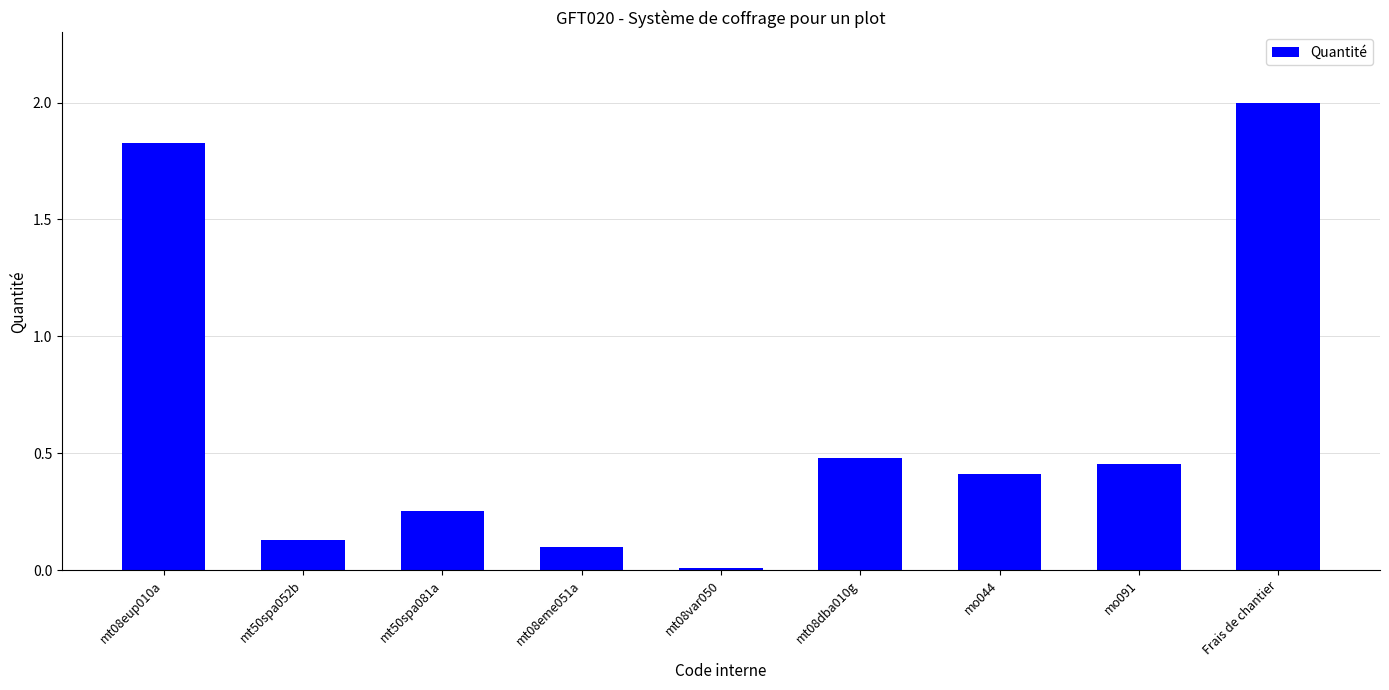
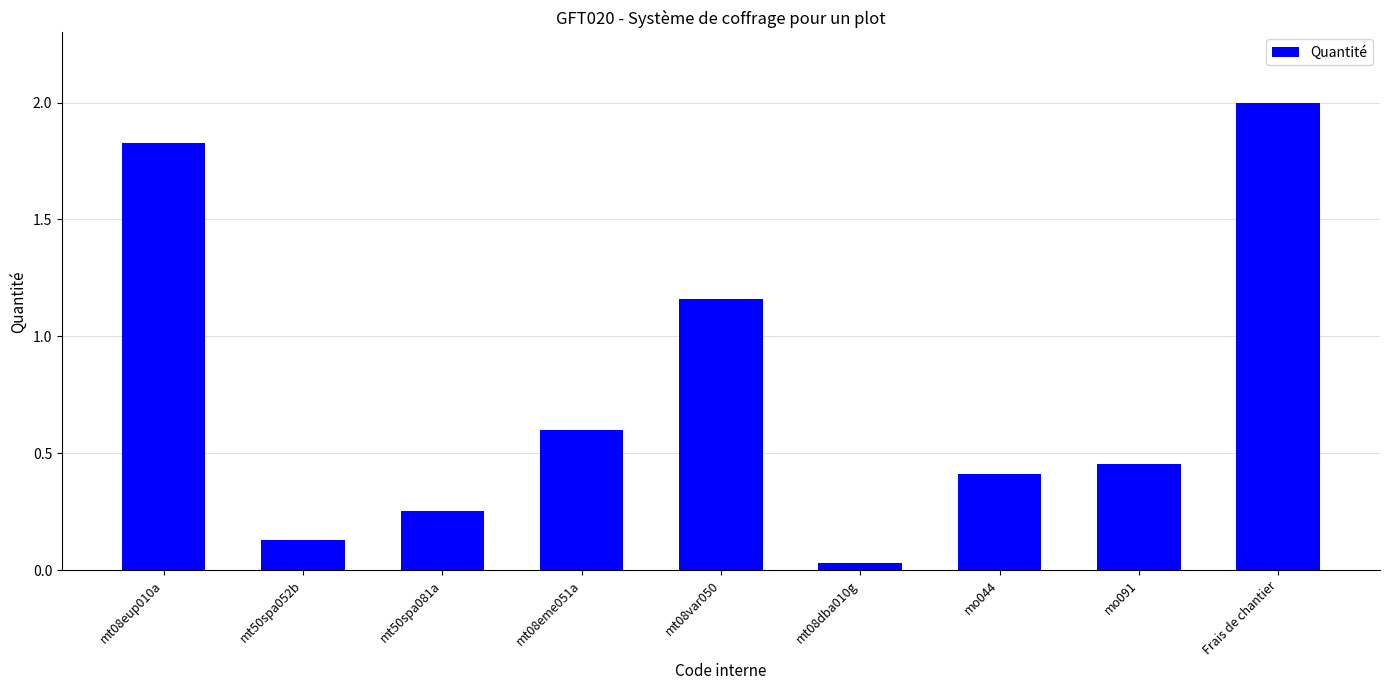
  {
    "mt08eup010a": 1.83,
    "mt50spa052b": 0.13,
    "mt50spa081a": 0.26,
-   "mt08eme051a": 0.1,
-   "mt08var050": 0.01,
-   "mt08dba010g": 0.48,
+   "mt08eme051a": 0.6,
+   "mt08var050": 1.16,
+   "mt08dba010g": 0.03,
    "mo044": 0.41,
    "mo091": 0.46,
    "Frais de chantier": 2.00
  }
